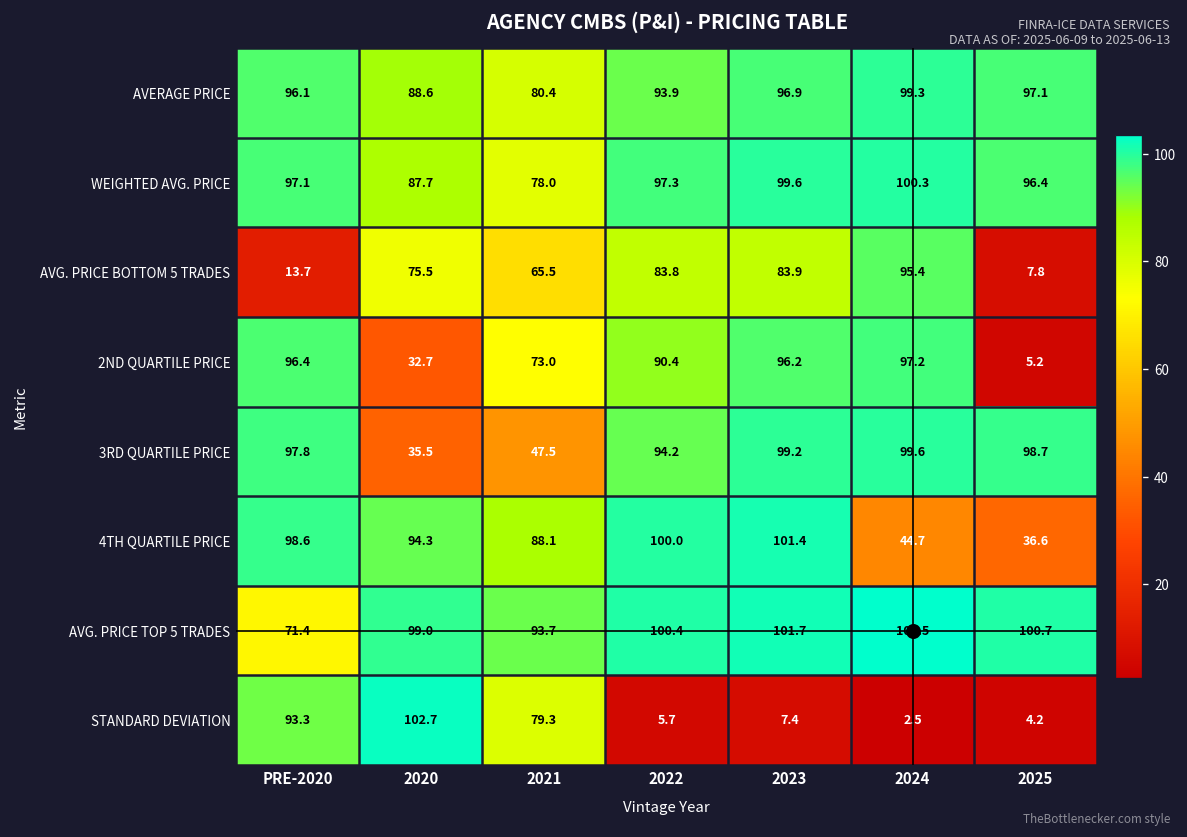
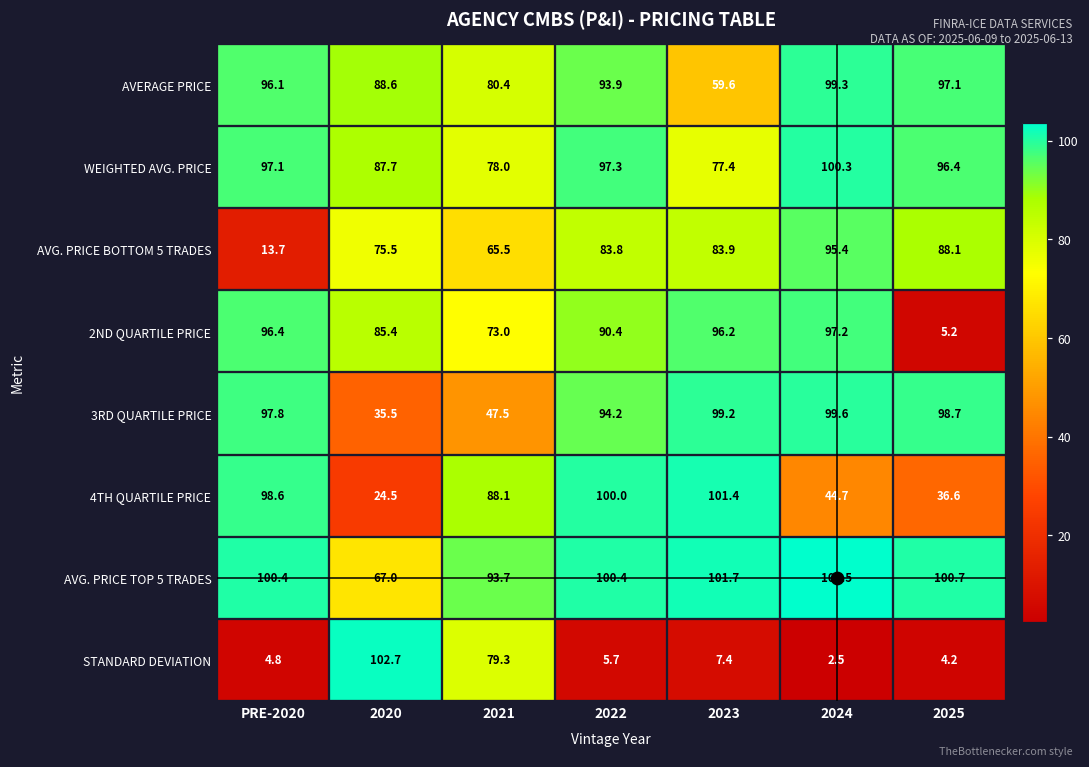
  {
    "AVERAGE PRICE": {
      "PRE-2020": 96.1,
      "2020": 88.6,
      "2021": 80.4,
      "2022": 93.9,
-     "2023": 96.9,
+     "2023": 59.6,
      "2024": 99.3,
      "2025": 97.1
    },
    "WEIGHTED AVG. PRICE": {
      "PRE-2020": 97.1,
      "2020": 87.7,
      "2021": 78.0,
      "2022": 97.3,
-     "2023": 99.6,
+     "2023": 77.4,
      "2024": 100.3,
      "2025": 96.4
    },
    "AVG. PRICE BOTTOM 5 TRADES": {
      "PRE-2020": 13.7,
      "2020": 75.5,
      "2021": 65.5,
      "2022": 83.8,
      "2023": 83.9,
      "2024": 95.4,
-     "2025": 7.8
+     "2025": 88.1
    },
    "2ND QUARTILE PRICE": {
      "PRE-2020": 96.4,
-     "2020": 32.7,
+     "2020": 85.4,
      "2021": 73.0,
      "2022": 90.4,
      "2023": 96.2,
      "2024": 97.2,
      "2025": 5.2
    },
    "3RD QUARTILE PRICE": {
      "PRE-2020": 97.8,
      "2020": 35.5,
      "2021": 47.5,
      "2022": 94.2,
      "2023": 99.2,
      "2024": 99.6,
      "2025": 98.7
    },
    "4TH QUARTILE PRICE": {
      "PRE-2020": 98.6,
-     "2020": 94.3,
+     "2020": 24.5,
      "2021": 88.1,
      "2022": 100.0,
      "2023": 101.4,
      "2024": 44.7,
      "2025": 36.6
    },
    "AVG. PRICE TOP 5 TRADES": {
-     "PRE-2020": 71.4,
-     "2020": 99.0,
+     "PRE-2020": 100.4,
+     "2020": 67.0,
      "2021": 93.7,
      "2022": 100.4,
      "2023": 101.7,
      "2025": 100.7
    },
    "STANDARD DEVIATION": {
-     "PRE-2020": 93.3,
+     "PRE-2020": 4.8,
      "2020": 102.7,
      "2021": 79.3,
      "2022": 5.7,
      "2023": 7.4,
      "2024": 2.5,
      "2025": 4.2
    }
  }
